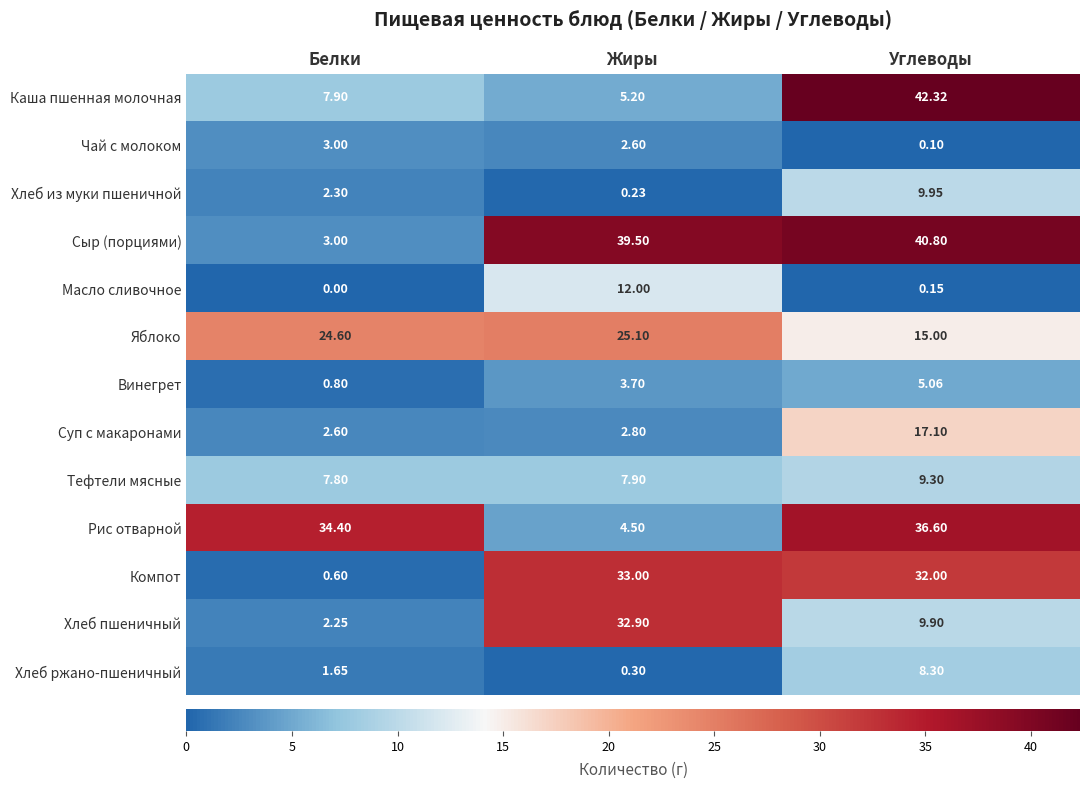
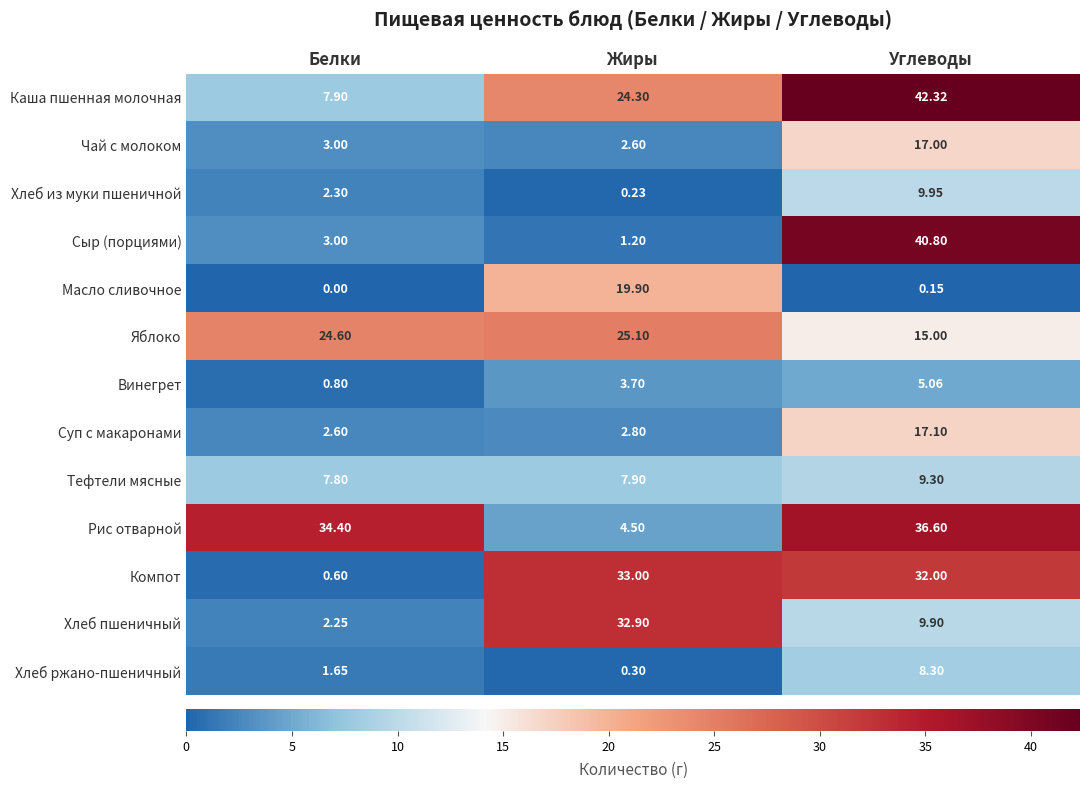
  {
    "Каша пшенная молочная": {
      "Белки": 7.90,
-     "Жиры": 5.20,
+     "Жиры": 24.30,
      "Углеводы": 42.32
    },
    "Чай с молоком": {
      "Белки": 3.00,
      "Жиры": 2.60,
-     "Углеводы": 0.10
+     "Углеводы": 17.00
    },
    "Хлеб из муки пшеничной": {
      "Белки": 2.30,
      "Жиры": 0.23,
      "Углеводы": 9.95
    },
    "Сыр (порциями)": {
      "Белки": 3.00,
-     "Жиры": 39.50,
+     "Жиры": 1.20,
      "Углеводы": 40.80
    },
    "Масло сливочное": {
      "Белки": 0.00,
-     "Жиры": 12.00,
+     "Жиры": 19.90,
      "Углеводы": 0.15
    },
    "Яблоко": {
      "Белки": 24.60,
      "Жиры": 25.10,
      "Углеводы": 15.00
    },
    "Винегрет": {
      "Белки": 0.80,
      "Жиры": 3.70,
      "Углеводы": 5.06
    },
    "Суп с макаронами": {
      "Белки": 2.60,
      "Жиры": 2.80,
      "Углеводы": 17.10
    },
    "Тефтели мясные": {
      "Белки": 7.80,
      "Жиры": 7.90,
      "Углеводы": 9.30
    },
    "Рис отварной": {
      "Белки": 34.40,
      "Жиры": 4.50,
      "Углеводы": 36.60
    },
    "Компот": {
      "Белки": 0.60,
      "Жиры": 33.00,
      "Углеводы": 32.00
    },
    "Хлеб пшеничный": {
      "Белки": 2.25,
      "Жиры": 32.90,
      "Углеводы": 9.90
    },
    "Хлеб ржано-пшеничный": {
      "Белки": 1.65,
      "Жиры": 0.30,
      "Углеводы": 8.30
    }
  }
